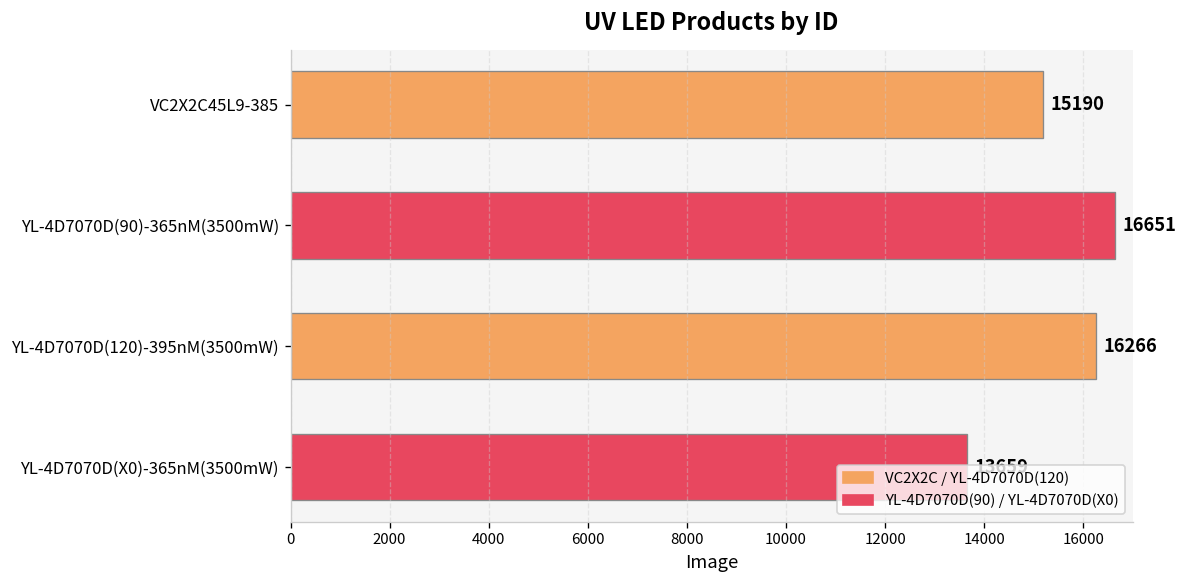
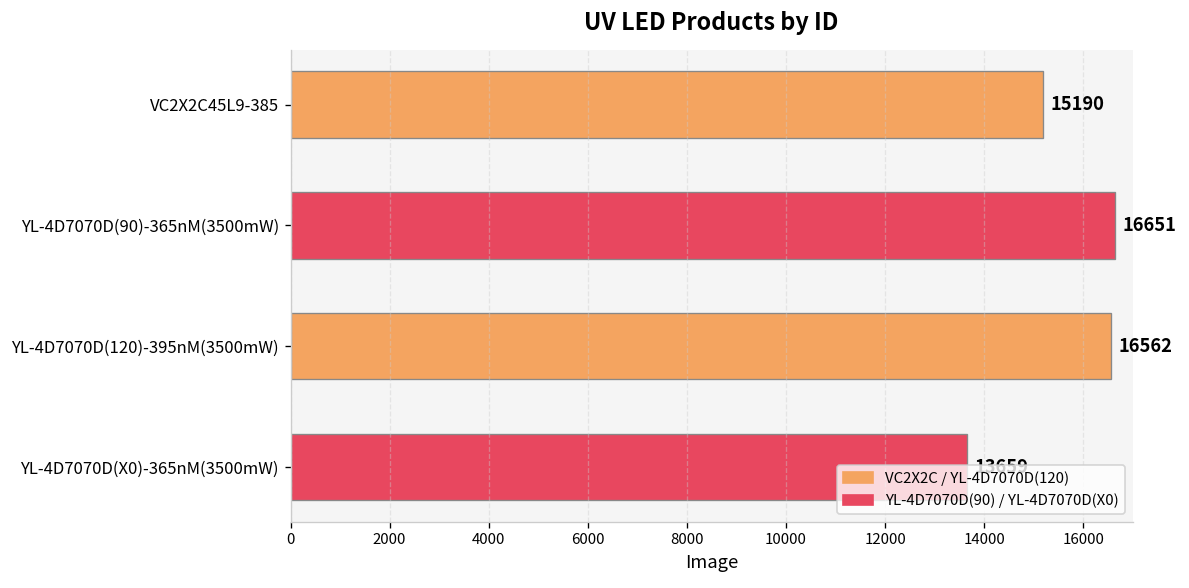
  {
    "VC2X2C45L9-385": 15190,
    "YL-4D7070D(90)-365nM(3500mW)": 16651,
-   "YL-4D7070D(120)-395nM(3500mW)": 16266
+   "YL-4D7070D(120)-395nM(3500mW)": 16562
  }
